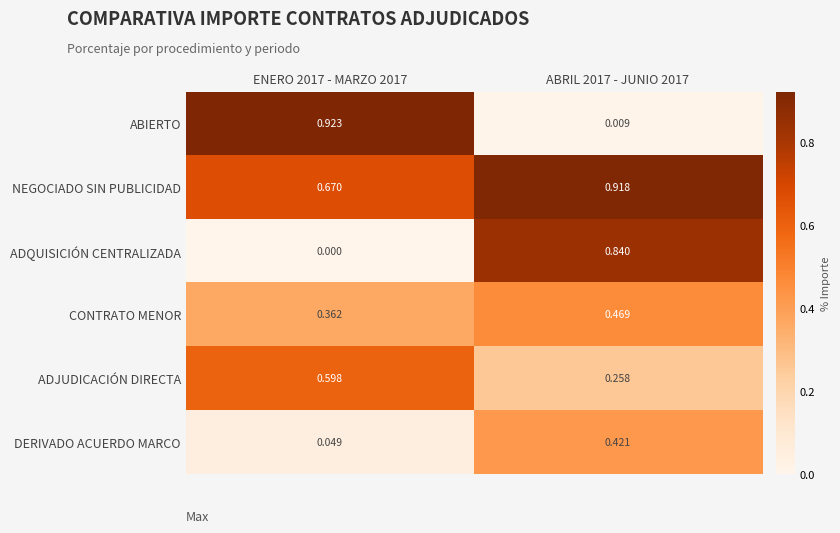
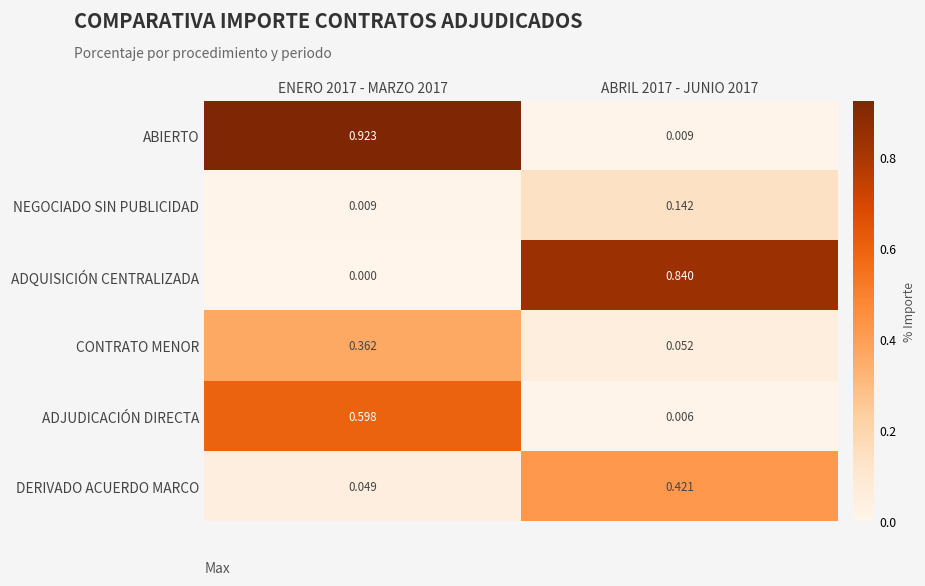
  {
    "ABIERTO": {
      "ENERO 2017 - MARZO 2017": 0.923,
      "ABRIL 2017 - JUNIO 2017": 0.009
    },
    "NEGOCIADO SIN PUBLICIDAD": {
-     "ENERO 2017 - MARZO 2017": 0.670,
-     "ABRIL 2017 - JUNIO 2017": 0.918
+     "ENERO 2017 - MARZO 2017": 0.009,
+     "ABRIL 2017 - JUNIO 2017": 0.142
    },
    "ADQUISICIÓN CENTRALIZADA": {
      "ENERO 2017 - MARZO 2017": 0.000,
      "ABRIL 2017 - JUNIO 2017": 0.840
    },
    "CONTRATO MENOR": {
      "ENERO 2017 - MARZO 2017": 0.362,
-     "ABRIL 2017 - JUNIO 2017": 0.469
+     "ABRIL 2017 - JUNIO 2017": 0.052
    },
    "ADJUDICACIÓN DIRECTA": {
      "ENERO 2017 - MARZO 2017": 0.598,
-     "ABRIL 2017 - JUNIO 2017": 0.258
+     "ABRIL 2017 - JUNIO 2017": 0.006
    },
    "DERIVADO ACUERDO MARCO": {
      "ENERO 2017 - MARZO 2017": 0.049,
      "ABRIL 2017 - JUNIO 2017": 0.421
    }
  }
